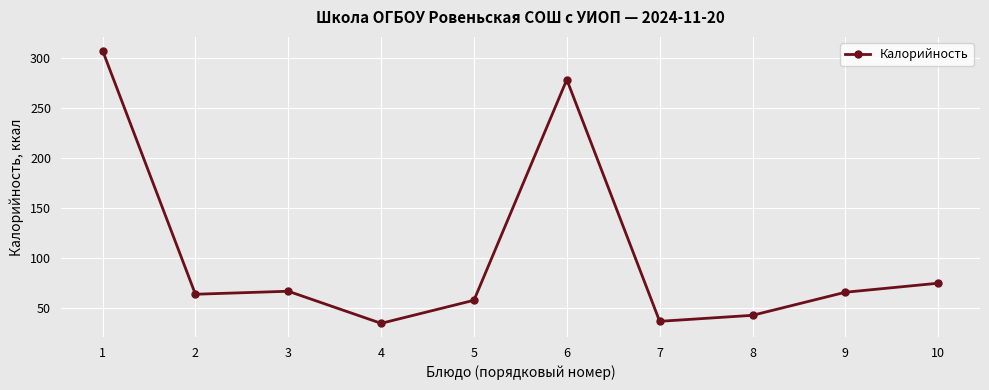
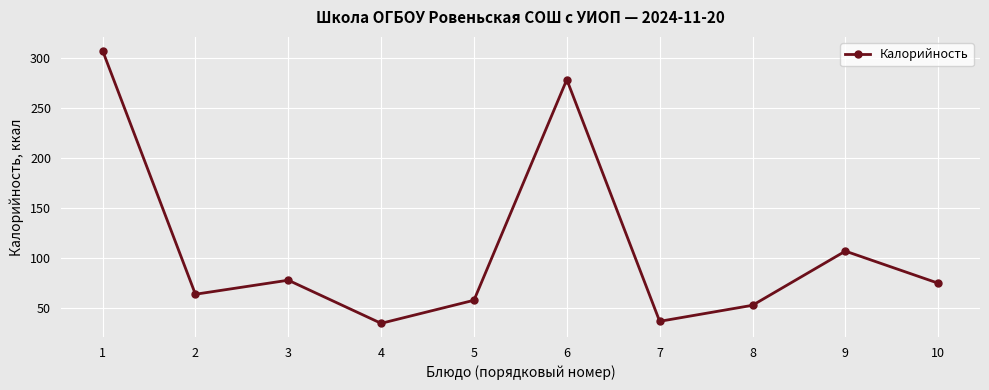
  {
    "1": 307,
    "2": 64,
-   "3": 67,
+   "3": 78,
    "4": 35,
    "5": 58,
    "6": 278,
    "7": 37,
-   "8": 43,
-   "9": 66,
+   "8": 53,
+   "9": 107,
    "10": 75
  }
